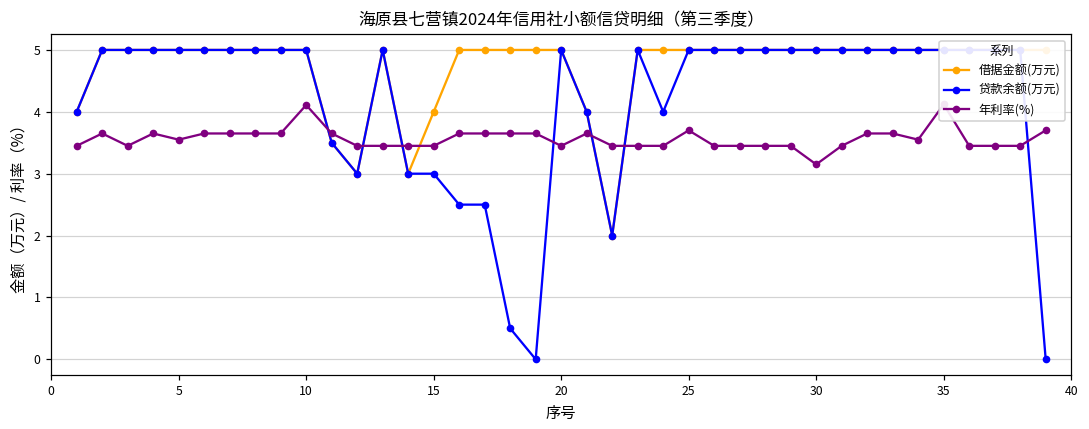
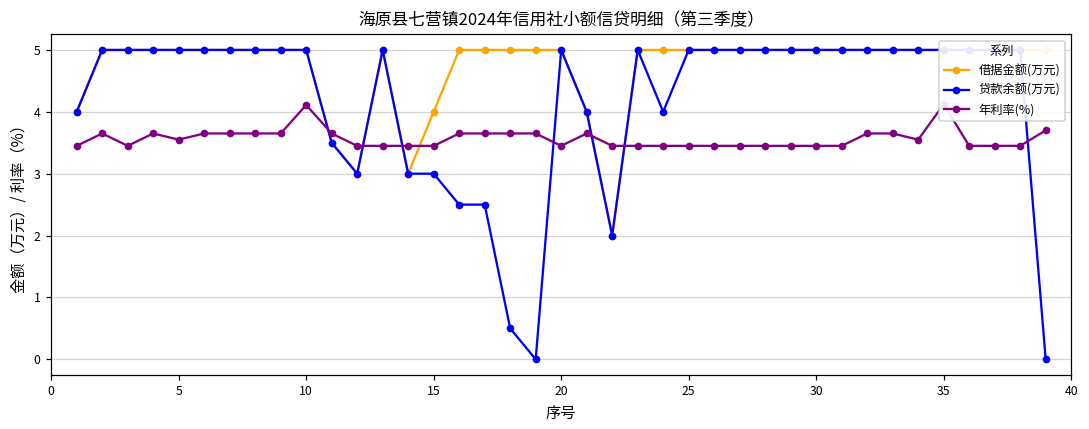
  {
    "借据金额(万元)": {
      "15": 4.0
    },
    "贷款余额(万元)": {
      "15": 3.0
    },
    "年利率(%)": {
      "5": 3.6,
      "10": 4.1,
      "15": 3.5,
      "20": 3.5,
-     "25": 3.7,
-     "30": 3.2
+     "25": 3.5,
+     "30": 3.5
    }
  }
